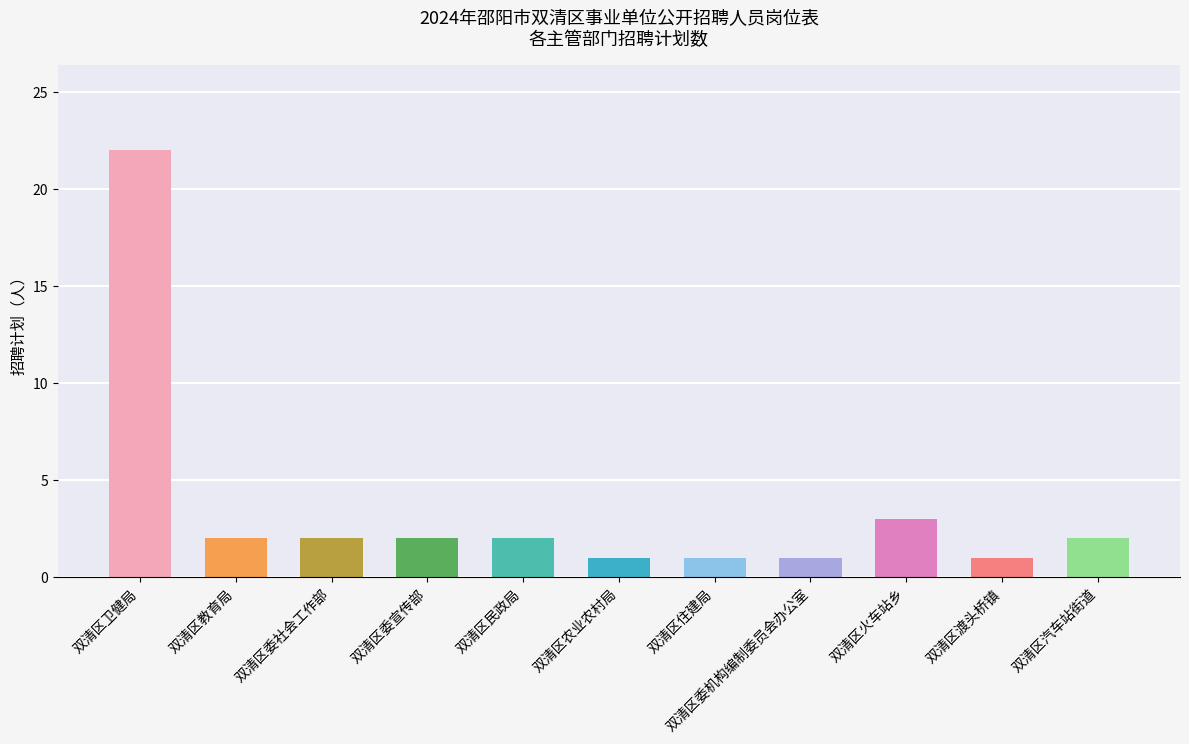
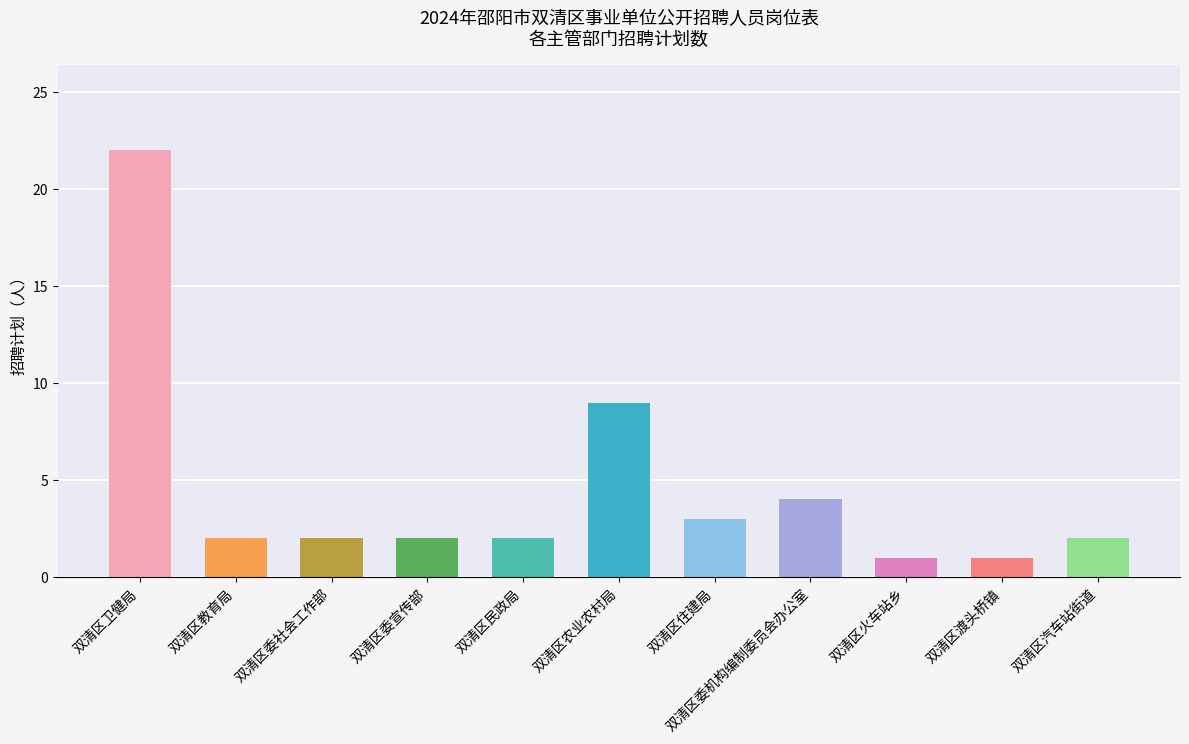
  {
    "双清区卫健局": 22,
    "双清区教育局": 2,
    "双清区委社会工作部": 2,
    "双清区委宣传部": 2,
    "双清区民政局": 2,
-   "双清区农业农村局": 1,
-   "双清区住建局": 1,
-   "双清区委机构编制委员会办公室": 1,
-   "双清区火车站乡": 3,
+   "双清区农业农村局": 9,
+   "双清区住建局": 3,
+   "双清区委机构编制委员会办公室": 4,
+   "双清区火车站乡": 1,
    "双清区渡头桥镇": 1,
    "双清区汽车站街道": 2
  }
